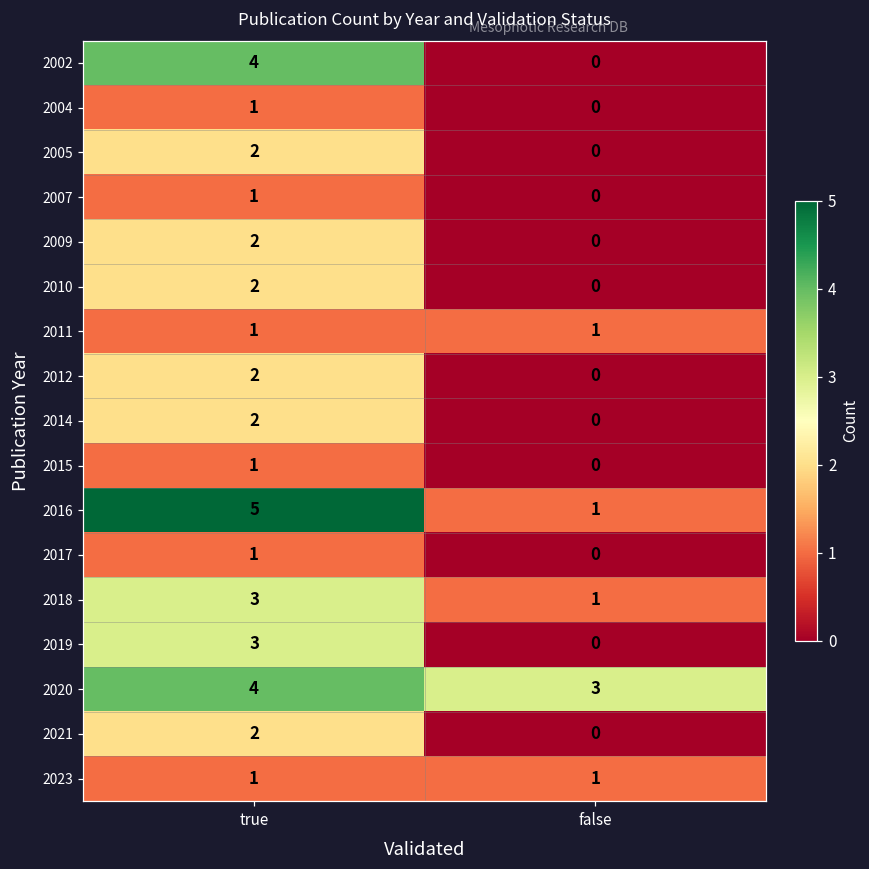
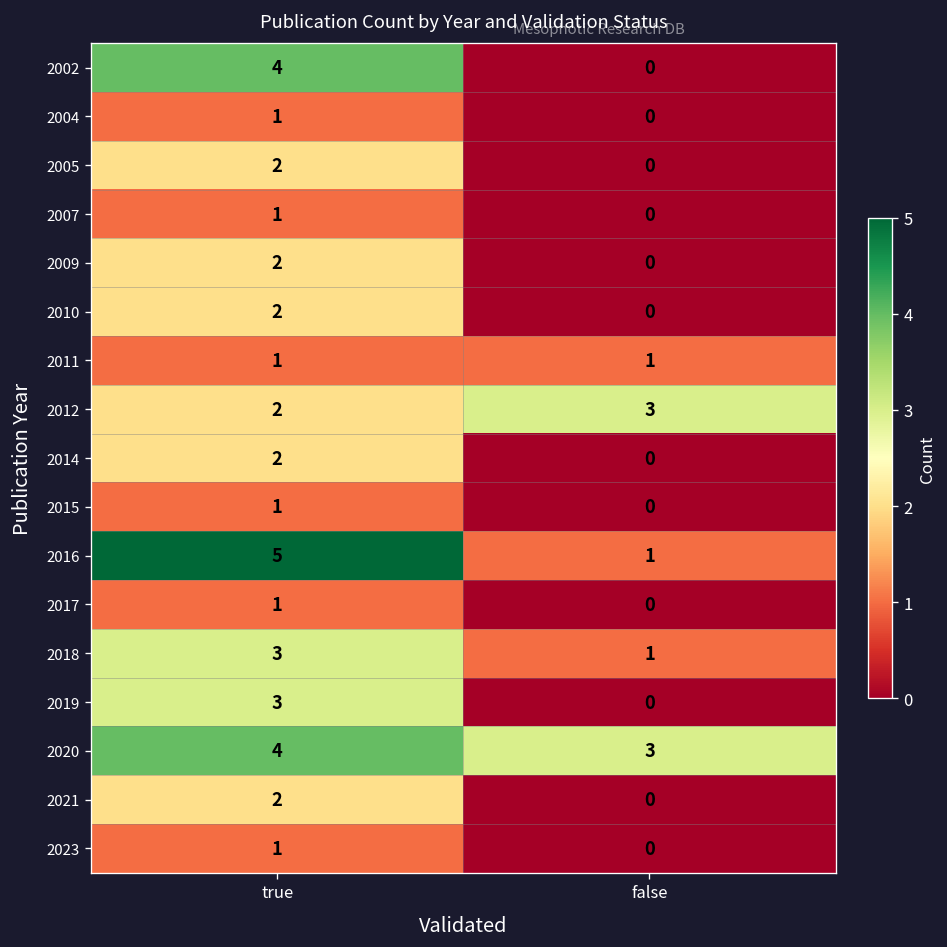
  {
    "2002": {
      "true": 4,
      "false": 0
    },
    "2004": {
      "true": 1,
      "false": 0
    },
    "2005": {
      "true": 2,
      "false": 0
    },
    "2007": {
      "true": 1,
      "false": 0
    },
    "2009": {
      "true": 2,
      "false": 0
    },
    "2010": {
      "true": 2,
      "false": 0
    },
    "2011": {
      "true": 1,
      "false": 1
    },
    "2012": {
      "true": 2,
-     "false": 0
+     "false": 3
    },
    "2014": {
      "true": 2,
      "false": 0
    },
    "2015": {
      "true": 1,
      "false": 0
    },
    "2016": {
      "true": 5,
      "false": 1
    },
    "2017": {
      "true": 1,
      "false": 0
    },
    "2018": {
      "true": 3,
      "false": 1
    },
    "2019": {
      "true": 3,
      "false": 0
    },
    "2020": {
      "true": 4,
      "false": 3
    },
    "2021": {
      "true": 2,
      "false": 0
    },
    "2023": {
      "true": 1,
-     "false": 1
+     "false": 0
    }
  }
